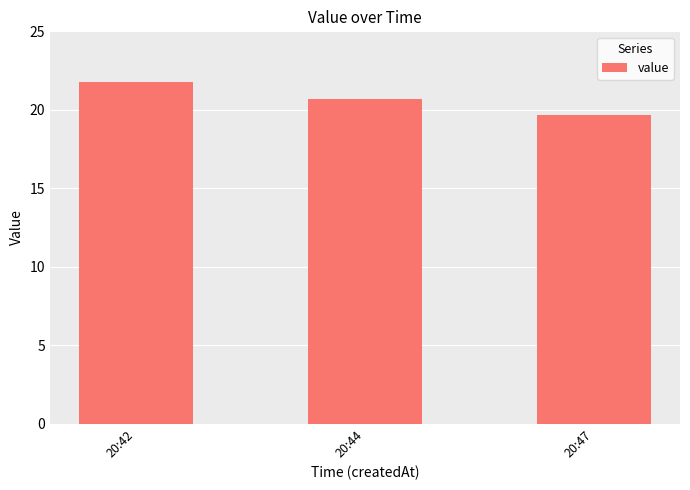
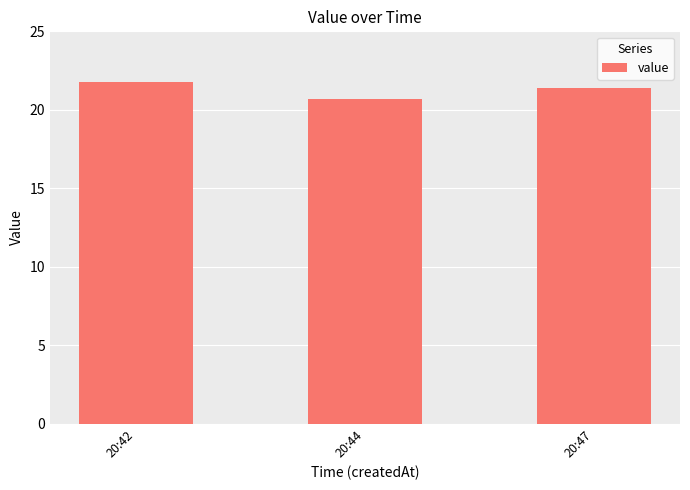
  {
    "20:42": 21.8,
    "20:44": 20.7,
-   "20:47": 19.7
+   "20:47": 21.4
  }
